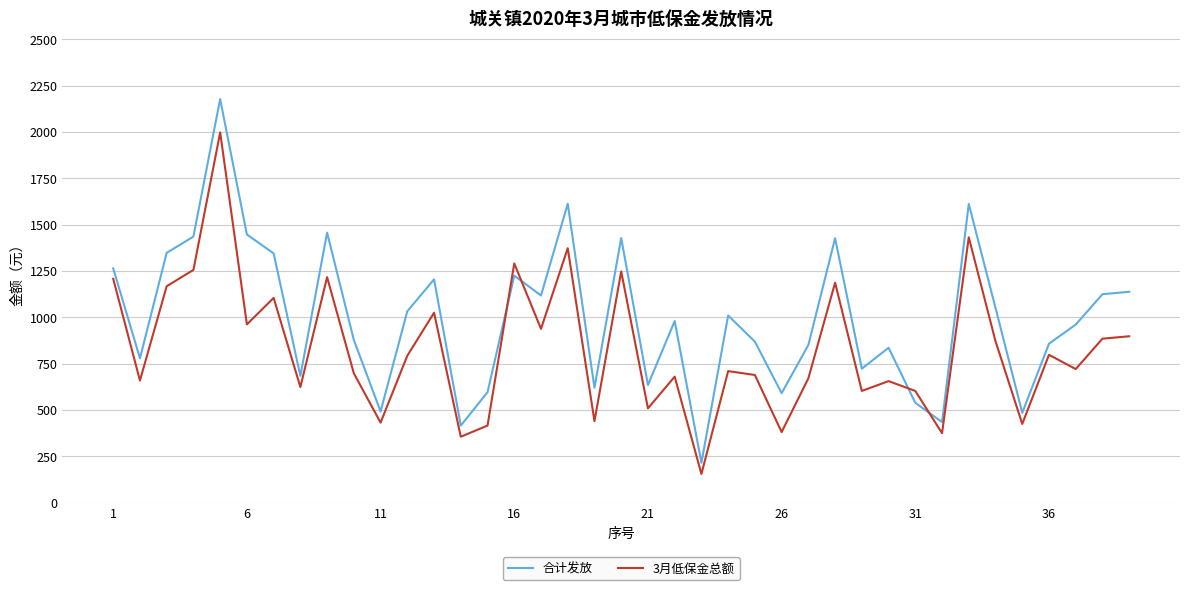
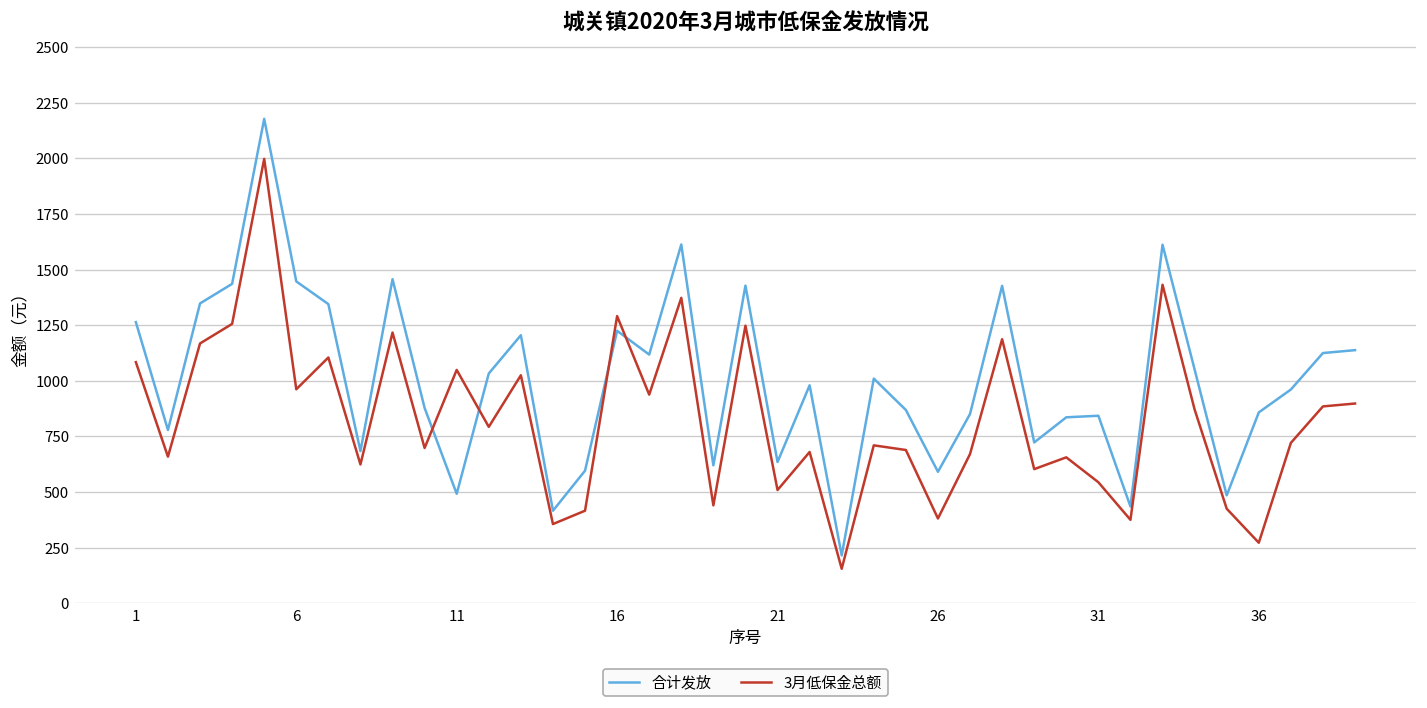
  {
    "合计发放": {
      "1": 1260,
      "6": 1450,
      "11": 490,
      "16": 1230,
      "21": 640,
      "26": 590,
-     "31": 540,
+     "31": 840,
      "36": 860
    },
    "3月低保金总额": {
-     "1": 1210,
+     "1": 1080,
      "6": 960,
-     "11": 430,
+     "11": 1050,
      "16": 1290,
      "21": 510,
      "26": 380,
-     "31": 600,
-     "36": 800
+     "31": 540,
+     "36": 270
    }
  }
